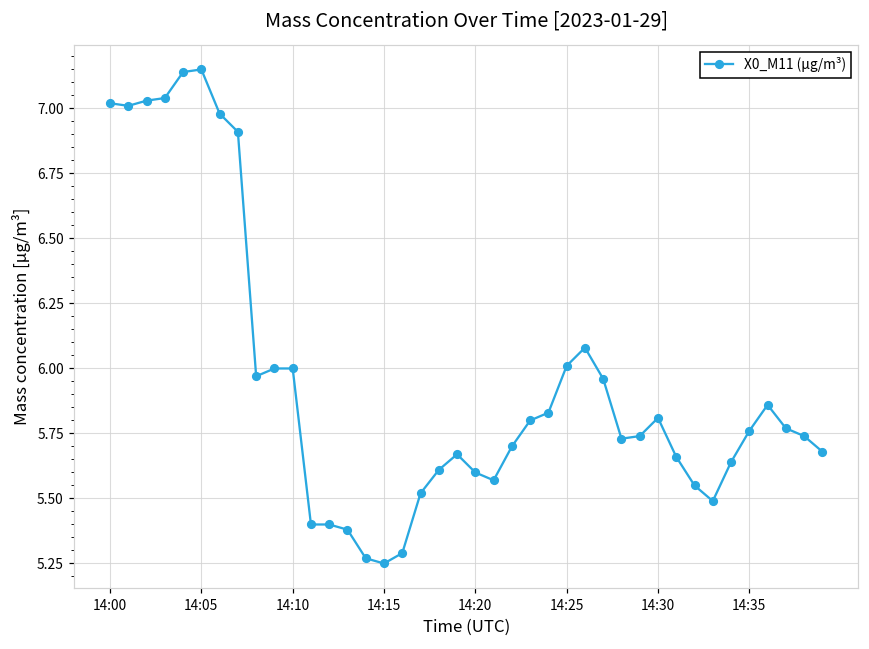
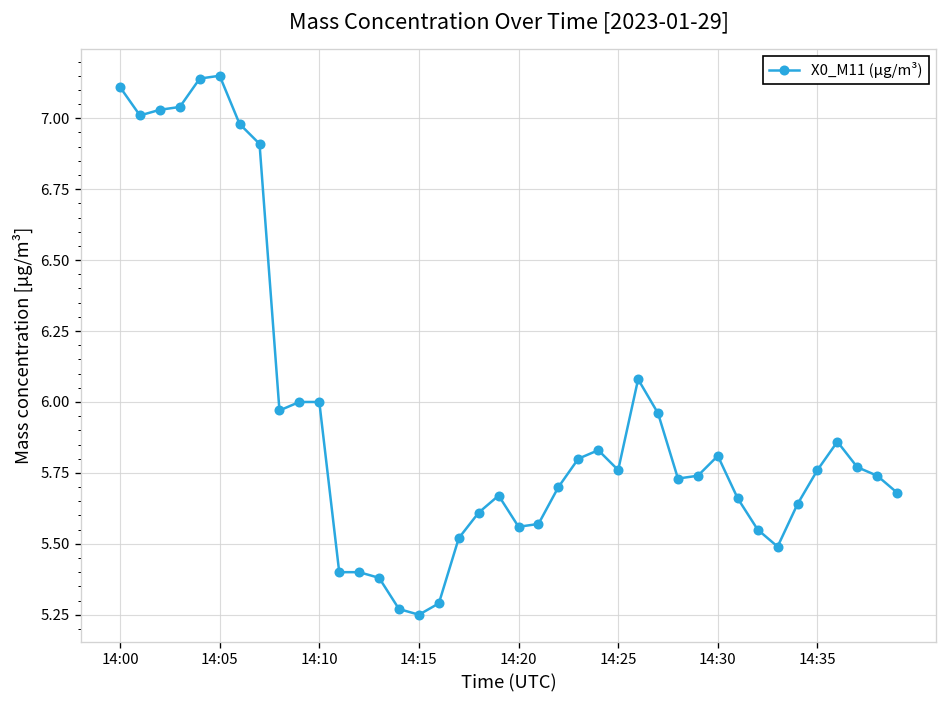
  {
-   "14:00": 7.02,
+   "14:00": 7.11,
    "14:05": 7.15,
    "14:10": 6.00,
    "14:15": 5.25,
-   "14:20": 5.60,
-   "14:25": 6.01,
+   "14:20": 5.56,
+   "14:25": 5.76,
    "14:30": 5.81,
    "14:35": 5.76
  }
